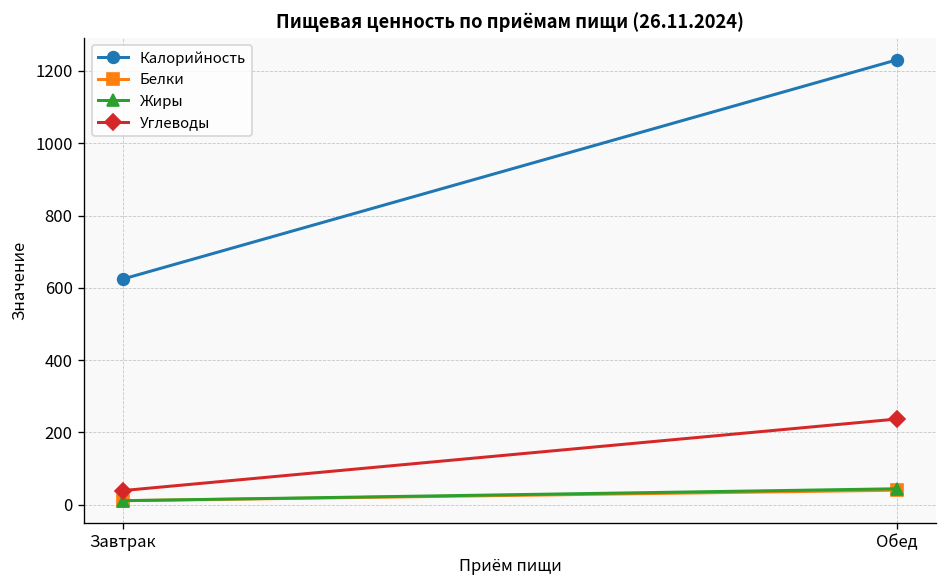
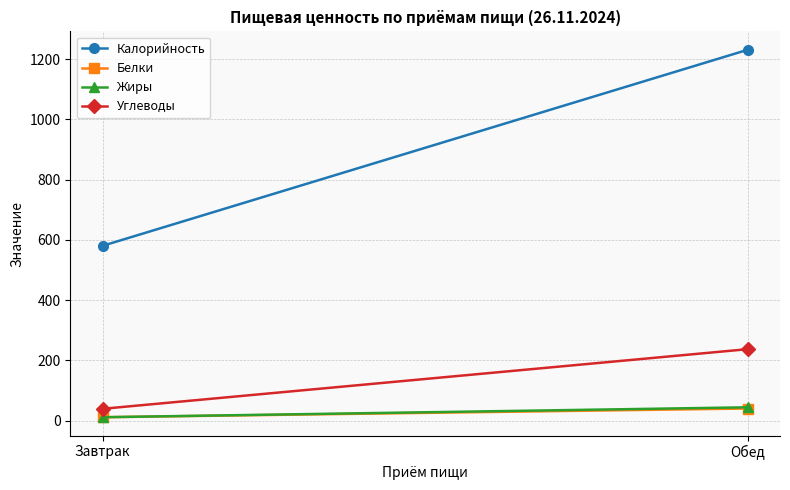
  {
    "Калорийность": {
-     "Завтрак": 620,
+     "Завтрак": 580,
      "Обед": 1230
    },
    "Углеводы": {
      "Завтрак": 40,
      "Обед": 240
    }
  }
